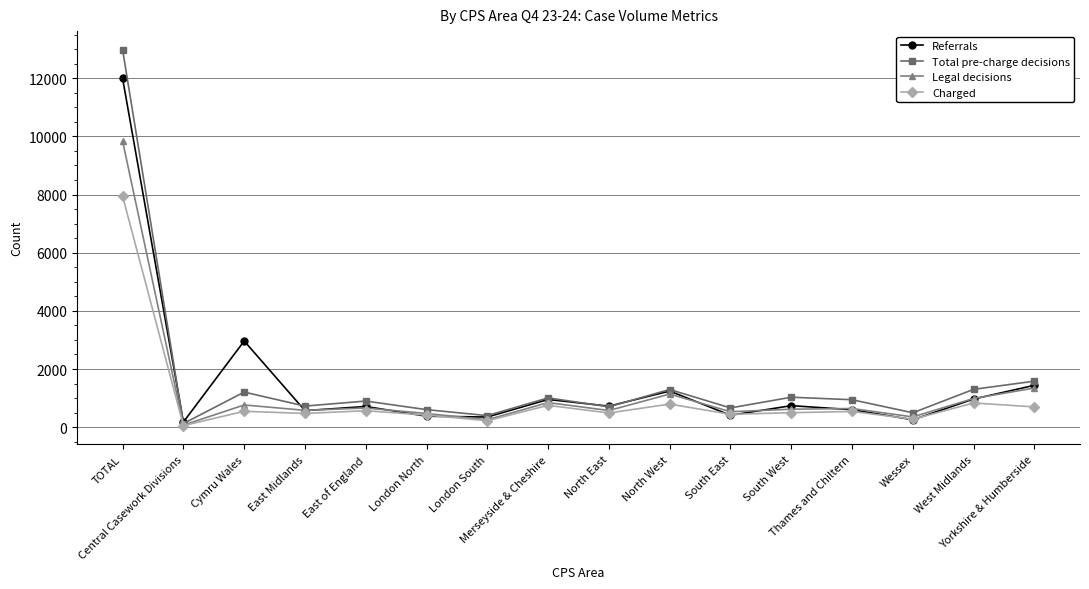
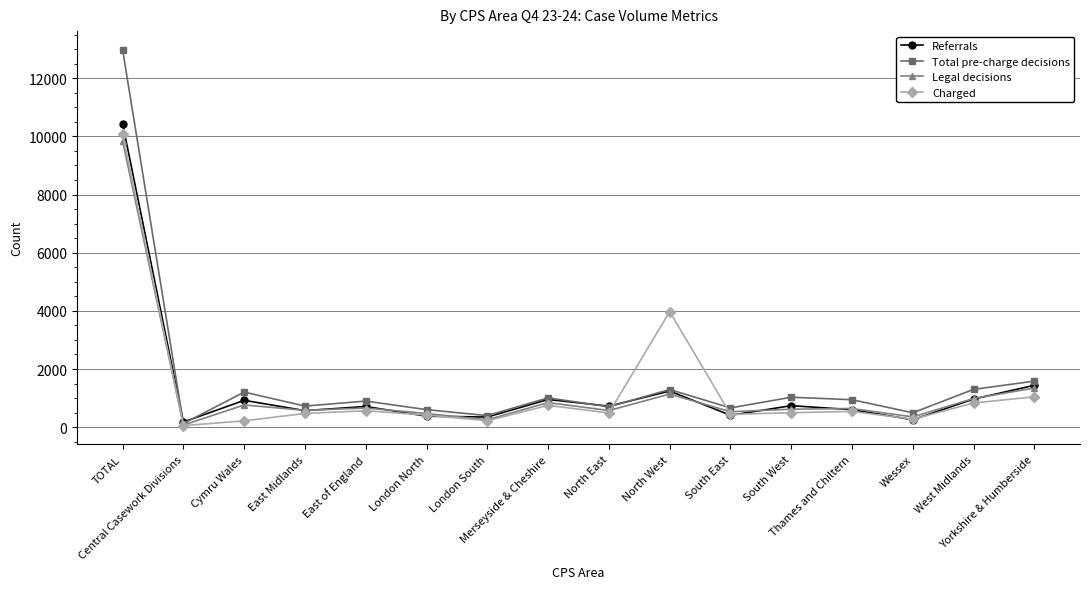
  {
    "Referrals": {
-     "TOTAL": 12000,
-     "Cymru Wales": 3000,
+     "TOTAL": 10400,
+     "Cymru Wales": 900,
      "South West": 700,
      "Yorkshire & Humberside": 1400
    },
    "Charged": {
-     "TOTAL": 7900,
-     "Cymru Wales": 500,
+     "TOTAL": 10100,
+     "Cymru Wales": 200,
      "East Midlands": 500,
      "East of England": 600,
      "Merseyside & Cheshire": 800,
-     "North West": 800,
+     "North West": 4000,
      "South West": 500,
      "West Midlands": 800,
-     "Yorkshire & Humberside": 700
+     "Yorkshire & Humberside": 1000
    }
  }
